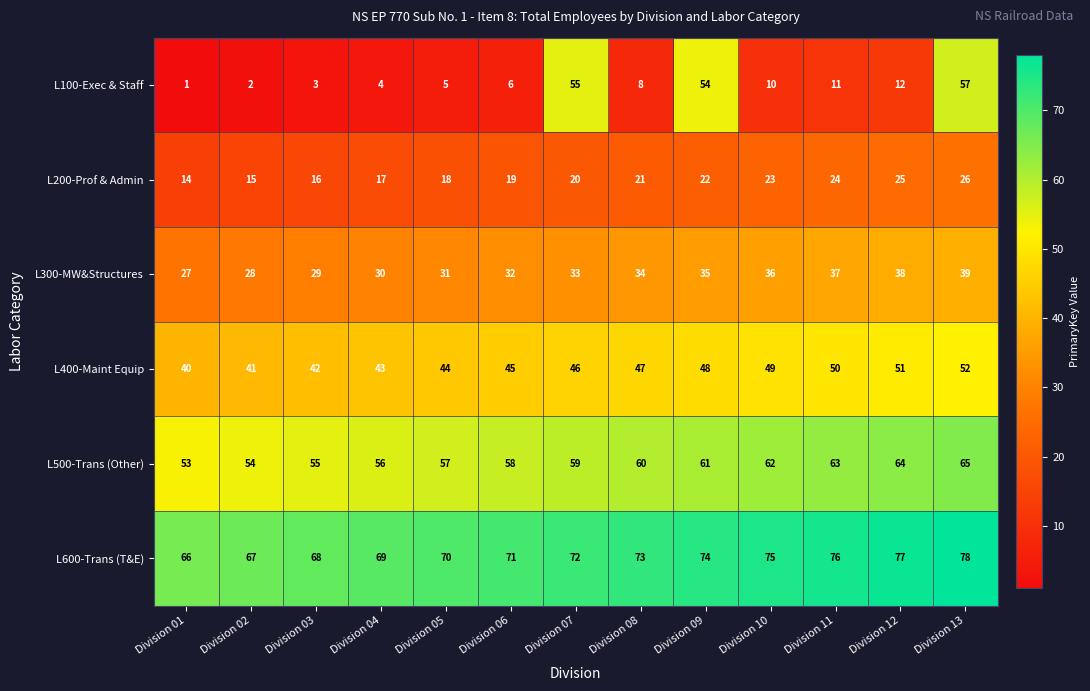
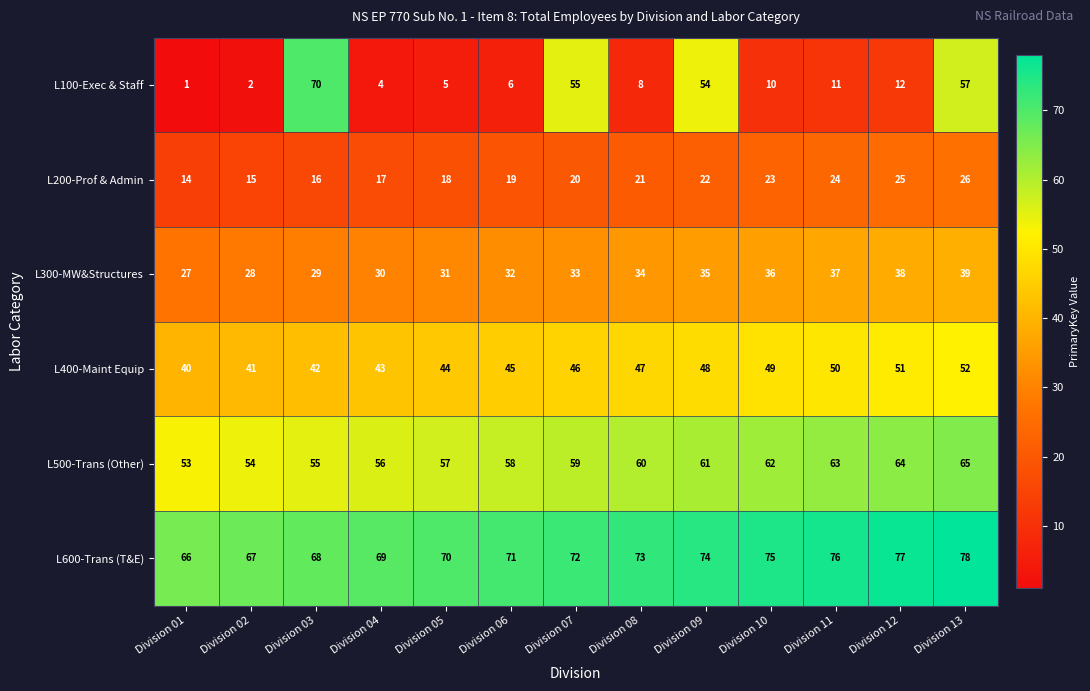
  {
    "L100-Exec & Staff": {
      "Division 01": 1,
      "Division 02": 2,
-     "Division 03": 3,
+     "Division 03": 70,
      "Division 04": 4,
      "Division 05": 5,
      "Division 06": 6,
      "Division 07": 55,
      "Division 08": 8,
      "Division 09": 54,
      "Division 10": 10,
      "Division 11": 11,
      "Division 12": 12,
      "Division 13": 57
    },
    "L200-Prof & Admin": {
      "Division 01": 14,
      "Division 02": 15,
      "Division 03": 16,
      "Division 04": 17,
      "Division 05": 18,
      "Division 06": 19,
      "Division 07": 20,
      "Division 08": 21,
      "Division 09": 22,
      "Division 10": 23,
      "Division 11": 24,
      "Division 12": 25,
      "Division 13": 26
    },
    "L300-MW&Structures": {
      "Division 01": 27,
      "Division 02": 28,
      "Division 03": 29,
      "Division 04": 30,
      "Division 05": 31,
      "Division 06": 32,
      "Division 07": 33,
      "Division 08": 34,
      "Division 09": 35,
      "Division 10": 36,
      "Division 11": 37,
      "Division 12": 38,
      "Division 13": 39
    },
    "L400-Maint Equip": {
      "Division 01": 40,
      "Division 02": 41,
      "Division 03": 42,
      "Division 04": 43,
      "Division 05": 44,
      "Division 06": 45,
      "Division 07": 46,
      "Division 08": 47,
      "Division 09": 48,
      "Division 10": 49,
      "Division 11": 50,
      "Division 12": 51,
      "Division 13": 52
    },
    "L500-Trans (Other)": {
      "Division 01": 53,
      "Division 02": 54,
      "Division 03": 55,
      "Division 04": 56,
      "Division 05": 57,
      "Division 06": 58,
      "Division 07": 59,
      "Division 08": 60,
      "Division 09": 61,
      "Division 10": 62,
      "Division 11": 63,
      "Division 12": 64,
      "Division 13": 65
    },
    "L600-Trans (T&E)": {
      "Division 01": 66,
      "Division 02": 67,
      "Division 03": 68,
      "Division 04": 69,
      "Division 05": 70,
      "Division 06": 71,
      "Division 07": 72,
      "Division 08": 73,
      "Division 09": 74,
      "Division 10": 75,
      "Division 11": 76,
      "Division 12": 77,
      "Division 13": 78
    }
  }
